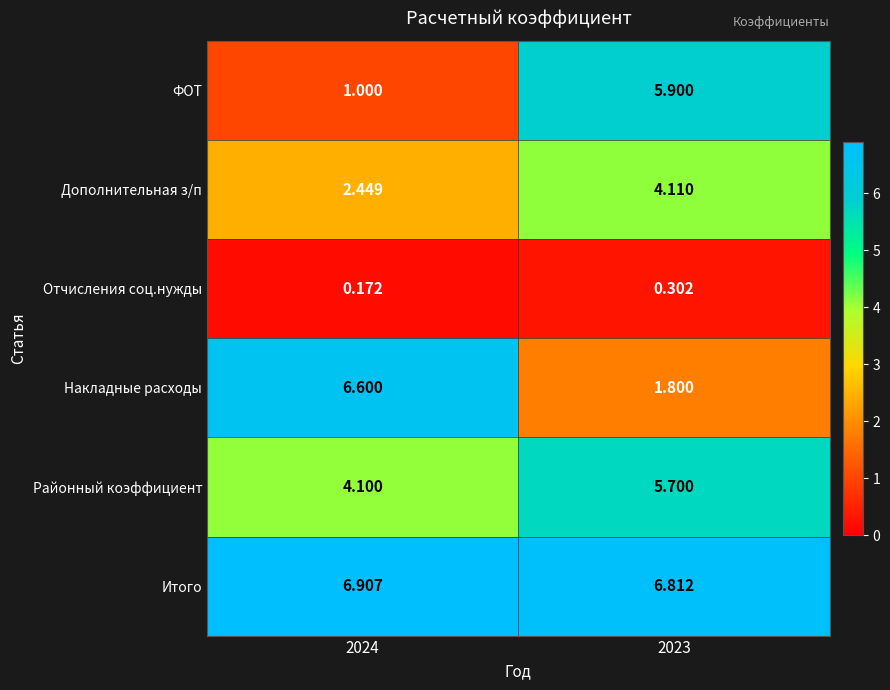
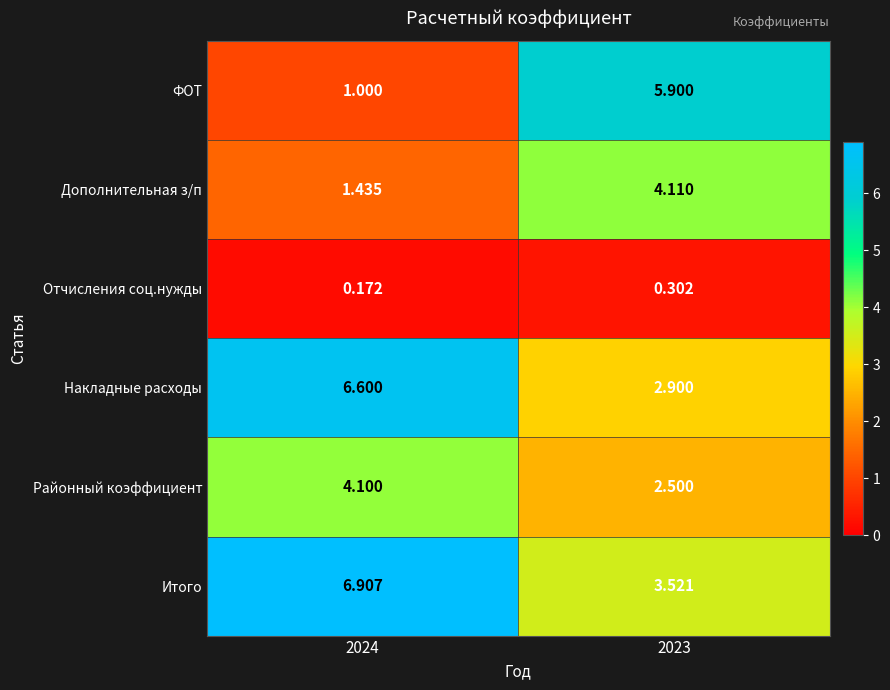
  {
    "ФОТ": {
      "2024": 1.000,
      "2023": 5.900
    },
    "Дополнительная з/п": {
-     "2024": 2.449,
+     "2024": 1.435,
      "2023": 4.110
    },
    "Отчисления соц.нужды": {
      "2024": 0.172,
      "2023": 0.302
    },
    "Накладные расходы": {
      "2024": 6.600,
-     "2023": 1.800
+     "2023": 2.900
    },
    "Районный коэффициент": {
      "2024": 4.100,
-     "2023": 5.700
+     "2023": 2.500
    },
    "Итого": {
      "2024": 6.907,
-     "2023": 6.812
+     "2023": 3.521
    }
  }
